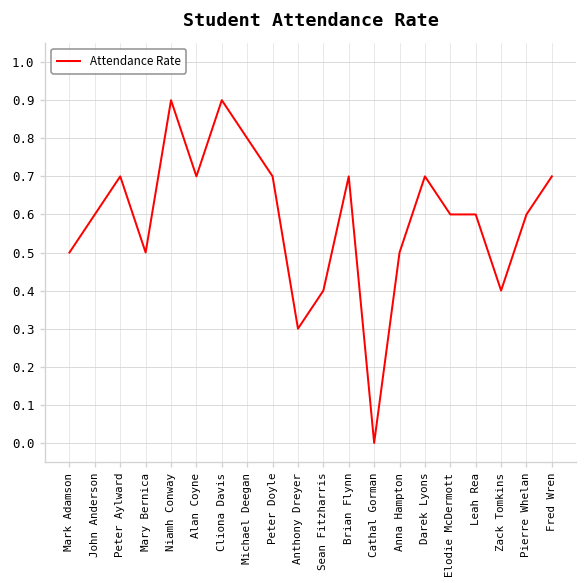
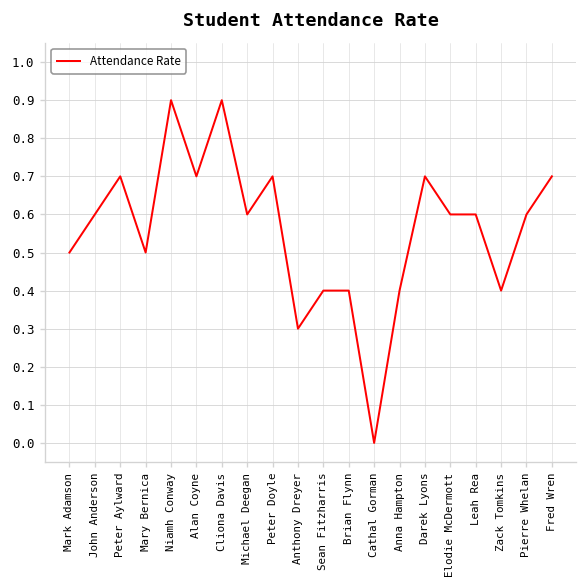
  {
    "Mark Adamson": 0.5,
    "John Anderson": 0.6,
    "Peter Aylward": 0.7,
    "Mary Bernica": 0.5,
    "Niamh Conway": 0.9,
    "Alan Coyne": 0.7,
    "Cliona Davis": 0.9,
-   "Michael Deegan": 0.8,
+   "Michael Deegan": 0.6,
    "Peter Doyle": 0.7,
    "Anthony Dreyer": 0.3,
    "Sean Fitzharris": 0.4,
-   "Brian Flynn": 0.7,
+   "Brian Flynn": 0.4,
    "Cathal Gorman": 0.0,
-   "Anna Hampton": 0.5,
+   "Anna Hampton": 0.4,
    "Darek Lyons": 0.7,
    "Elodie McDermott": 0.6,
    "Leah Rea": 0.6,
    "Zack Tomkins": 0.4,
    "Pierre Whelan": 0.6,
    "Fred Wren": 0.7
  }
